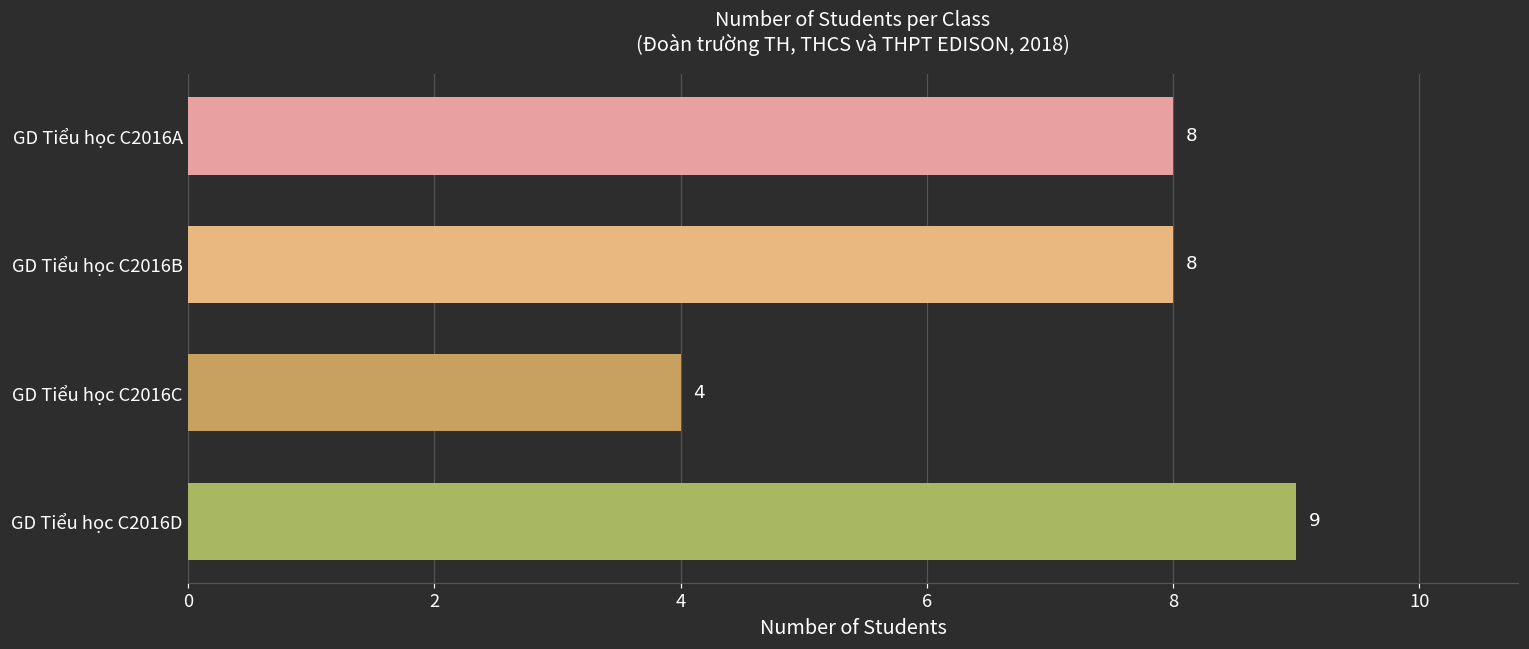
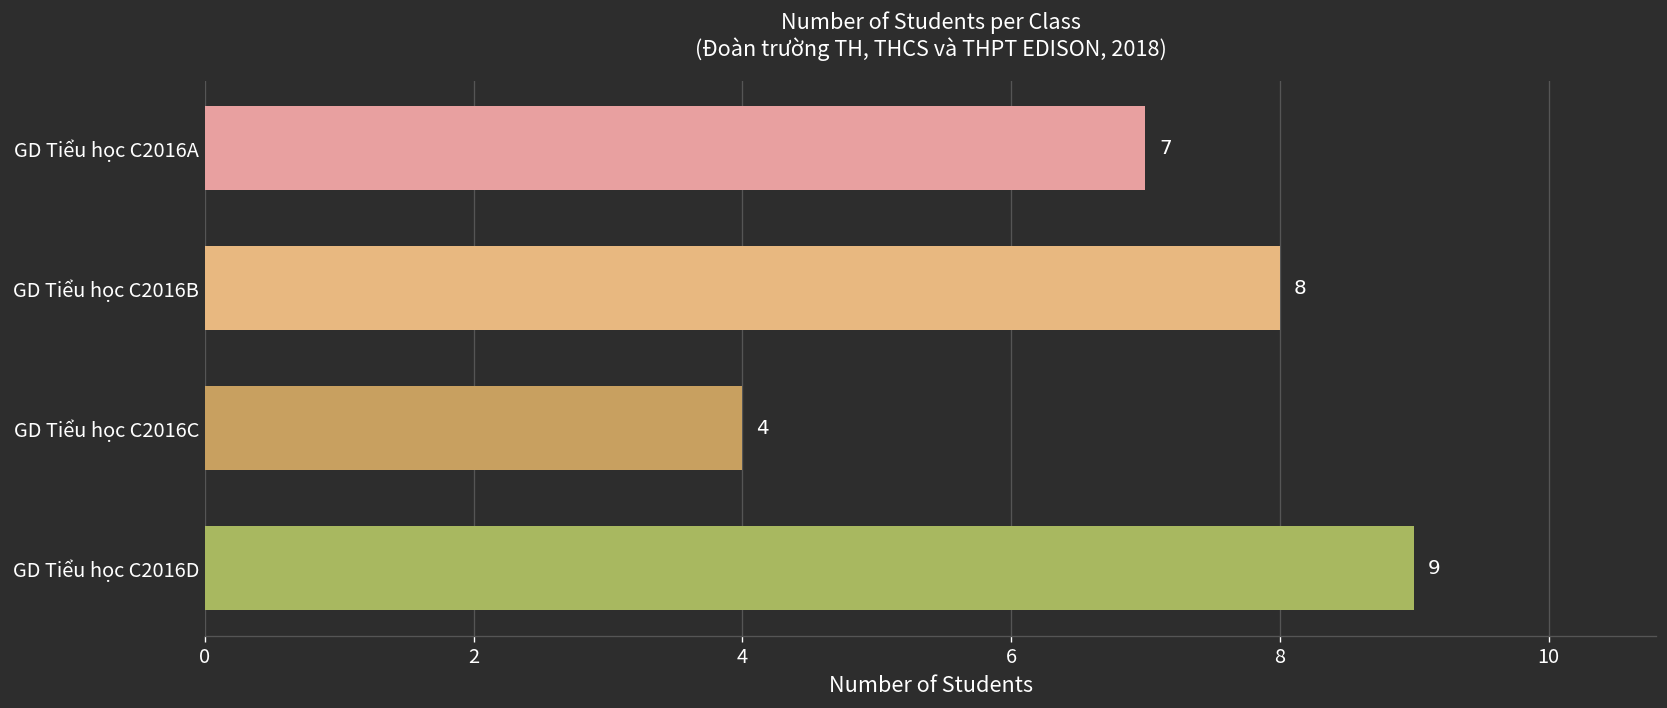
  {
-   "GD Tiểu học C2016A": 8,
+   "GD Tiểu học C2016A": 7,
    "GD Tiểu học C2016B": 8,
    "GD Tiểu học C2016C": 4,
    "GD Tiểu học C2016D": 9
  }
